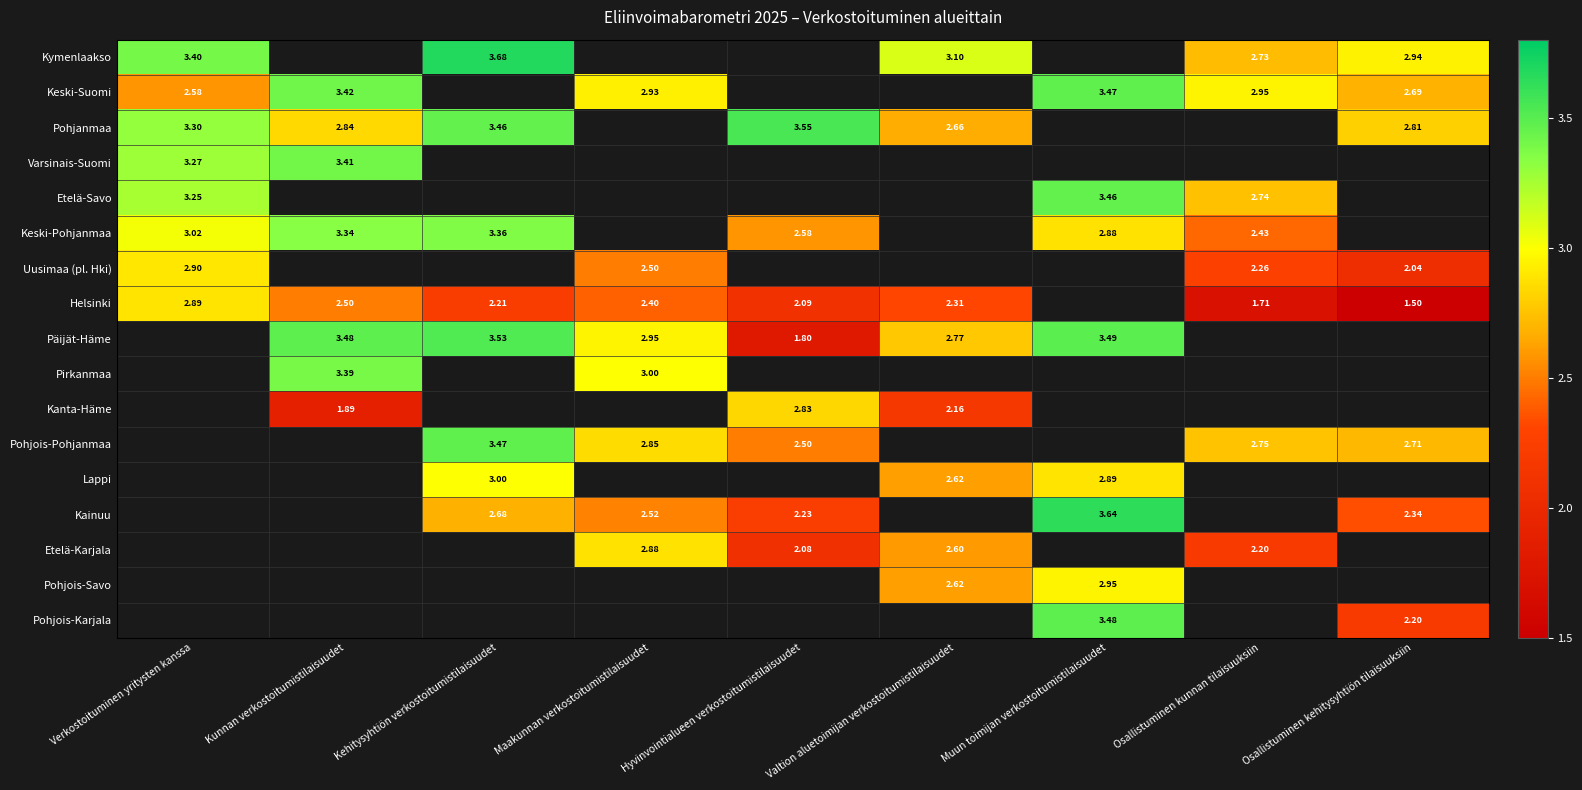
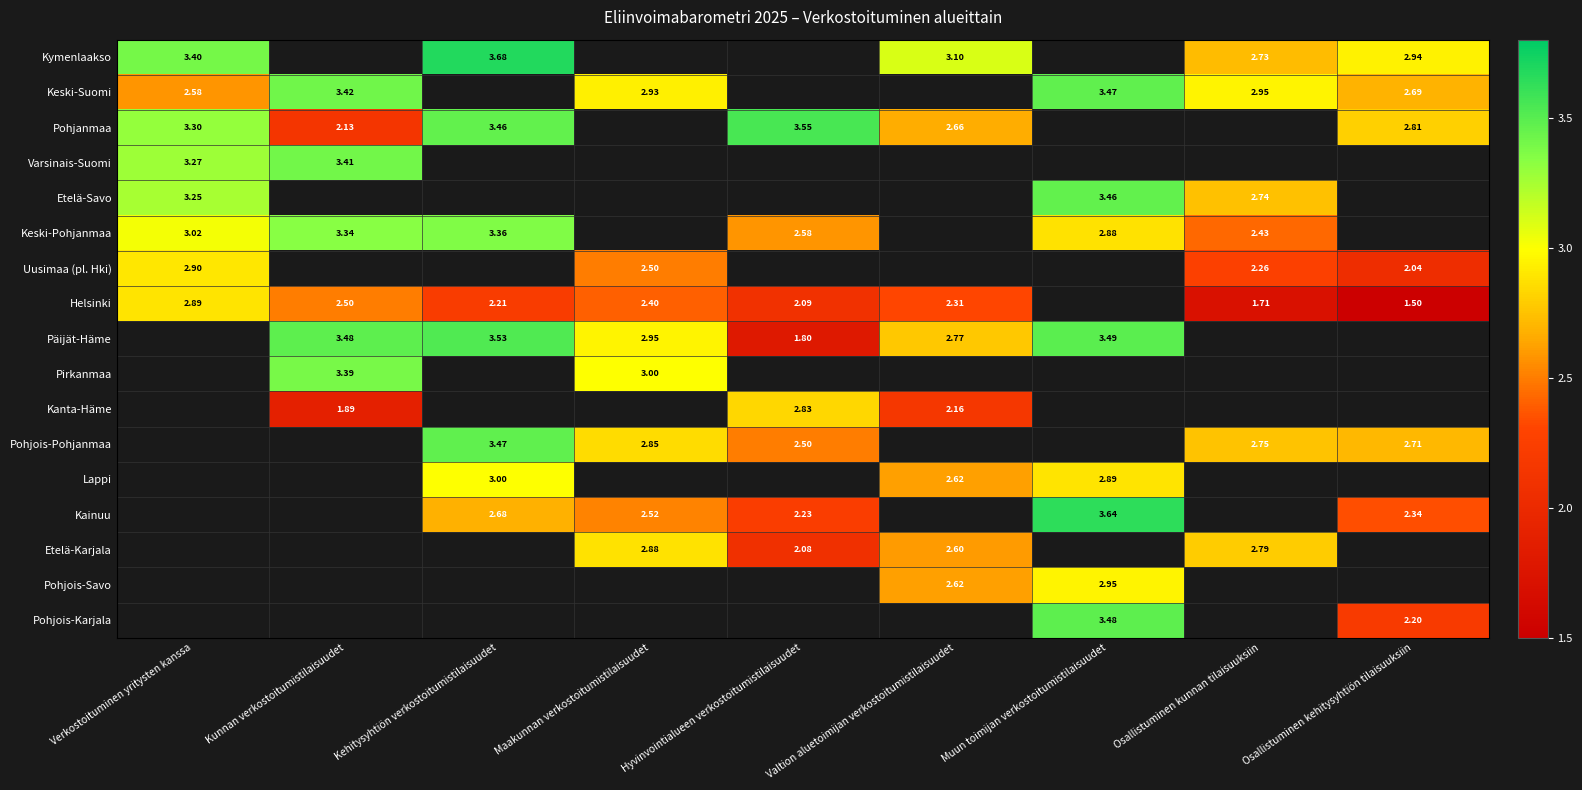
  {
    "Kymenlaakso": {
      "Verkostoituminen yritysten kanssa": 3.40,
      "Kehitysyhtiön verkostoitumistilaisuudet": 3.68,
      "Valtion aluetoimijan verkostoitumistilaisuudet": 3.10,
      "Osallistuminen kunnan tilaisuuksiin": 2.73,
      "Osallistuminen kehitysyhtiön tilaisuuksiin": 2.94
    },
    "Keski-Suomi": {
      "Verkostoituminen yritysten kanssa": 2.58,
      "Kunnan verkostoitumistilaisuudet": 3.42,
      "Maakunnan verkostoitumistilaisuudet": 2.93,
      "Muun toimijan verkostoitumistilaisuudet": 3.47,
      "Osallistuminen kunnan tilaisuuksiin": 2.95,
      "Osallistuminen kehitysyhtiön tilaisuuksiin": 2.69
    },
    "Pohjanmaa": {
      "Verkostoituminen yritysten kanssa": 3.30,
-     "Kunnan verkostoitumistilaisuudet": 2.84,
+     "Kunnan verkostoitumistilaisuudet": 2.13,
      "Kehitysyhtiön verkostoitumistilaisuudet": 3.46,
      "Hyvinvointialueen verkostoitumistilaisuudet": 3.55,
      "Valtion aluetoimijan verkostoitumistilaisuudet": 2.66,
      "Osallistuminen kehitysyhtiön tilaisuuksiin": 2.81
    },
    "Varsinais-Suomi": {
      "Verkostoituminen yritysten kanssa": 3.27,
      "Kunnan verkostoitumistilaisuudet": 3.41
    },
    "Etelä-Savo": {
      "Verkostoituminen yritysten kanssa": 3.25,
      "Muun toimijan verkostoitumistilaisuudet": 3.46,
      "Osallistuminen kunnan tilaisuuksiin": 2.74
    },
    "Keski-Pohjanmaa": {
      "Verkostoituminen yritysten kanssa": 3.02,
      "Kunnan verkostoitumistilaisuudet": 3.34,
      "Kehitysyhtiön verkostoitumistilaisuudet": 3.36,
      "Hyvinvointialueen verkostoitumistilaisuudet": 2.58,
      "Muun toimijan verkostoitumistilaisuudet": 2.88,
      "Osallistuminen kunnan tilaisuuksiin": 2.43
    },
    "Uusimaa (pl. Hki)": {
      "Verkostoituminen yritysten kanssa": 2.90,
      "Maakunnan verkostoitumistilaisuudet": 2.50,
      "Osallistuminen kunnan tilaisuuksiin": 2.26,
      "Osallistuminen kehitysyhtiön tilaisuuksiin": 2.04
    },
    "Helsinki": {
      "Verkostoituminen yritysten kanssa": 2.89,
      "Kunnan verkostoitumistilaisuudet": 2.50,
      "Kehitysyhtiön verkostoitumistilaisuudet": 2.21,
      "Maakunnan verkostoitumistilaisuudet": 2.40,
      "Hyvinvointialueen verkostoitumistilaisuudet": 2.09,
      "Valtion aluetoimijan verkostoitumistilaisuudet": 2.31,
      "Osallistuminen kunnan tilaisuuksiin": 1.71,
      "Osallistuminen kehitysyhtiön tilaisuuksiin": 1.50
    },
    "Päijät-Häme": {
      "Kunnan verkostoitumistilaisuudet": 3.48,
      "Kehitysyhtiön verkostoitumistilaisuudet": 3.53,
      "Maakunnan verkostoitumistilaisuudet": 2.95,
      "Hyvinvointialueen verkostoitumistilaisuudet": 1.80,
      "Valtion aluetoimijan verkostoitumistilaisuudet": 2.77,
      "Muun toimijan verkostoitumistilaisuudet": 3.49
    },
    "Pirkanmaa": {
      "Kunnan verkostoitumistilaisuudet": 3.39,
      "Maakunnan verkostoitumistilaisuudet": 3.00
    },
    "Kanta-Häme": {
      "Kunnan verkostoitumistilaisuudet": 1.89,
      "Hyvinvointialueen verkostoitumistilaisuudet": 2.83,
      "Valtion aluetoimijan verkostoitumistilaisuudet": 2.16
    },
    "Pohjois-Pohjanmaa": {
      "Kehitysyhtiön verkostoitumistilaisuudet": 3.47,
      "Maakunnan verkostoitumistilaisuudet": 2.85,
      "Hyvinvointialueen verkostoitumistilaisuudet": 2.50,
      "Osallistuminen kunnan tilaisuuksiin": 2.75,
      "Osallistuminen kehitysyhtiön tilaisuuksiin": 2.71
    },
    "Lappi": {
      "Kehitysyhtiön verkostoitumistilaisuudet": 3.00,
      "Valtion aluetoimijan verkostoitumistilaisuudet": 2.62,
      "Muun toimijan verkostoitumistilaisuudet": 2.89
    },
    "Kainuu": {
      "Kehitysyhtiön verkostoitumistilaisuudet": 2.68,
      "Maakunnan verkostoitumistilaisuudet": 2.52,
      "Hyvinvointialueen verkostoitumistilaisuudet": 2.23,
      "Muun toimijan verkostoitumistilaisuudet": 3.64,
      "Osallistuminen kehitysyhtiön tilaisuuksiin": 2.34
    },
    "Etelä-Karjala": {
      "Maakunnan verkostoitumistilaisuudet": 2.88,
      "Hyvinvointialueen verkostoitumistilaisuudet": 2.08,
      "Valtion aluetoimijan verkostoitumistilaisuudet": 2.60,
-     "Osallistuminen kunnan tilaisuuksiin": 2.20
+     "Osallistuminen kunnan tilaisuuksiin": 2.79
    },
    "Pohjois-Savo": {
      "Valtion aluetoimijan verkostoitumistilaisuudet": 2.62,
      "Muun toimijan verkostoitumistilaisuudet": 2.95
    },
    "Pohjois-Karjala": {
      "Muun toimijan verkostoitumistilaisuudet": 3.48,
      "Osallistuminen kehitysyhtiön tilaisuuksiin": 2.20
    }
  }
